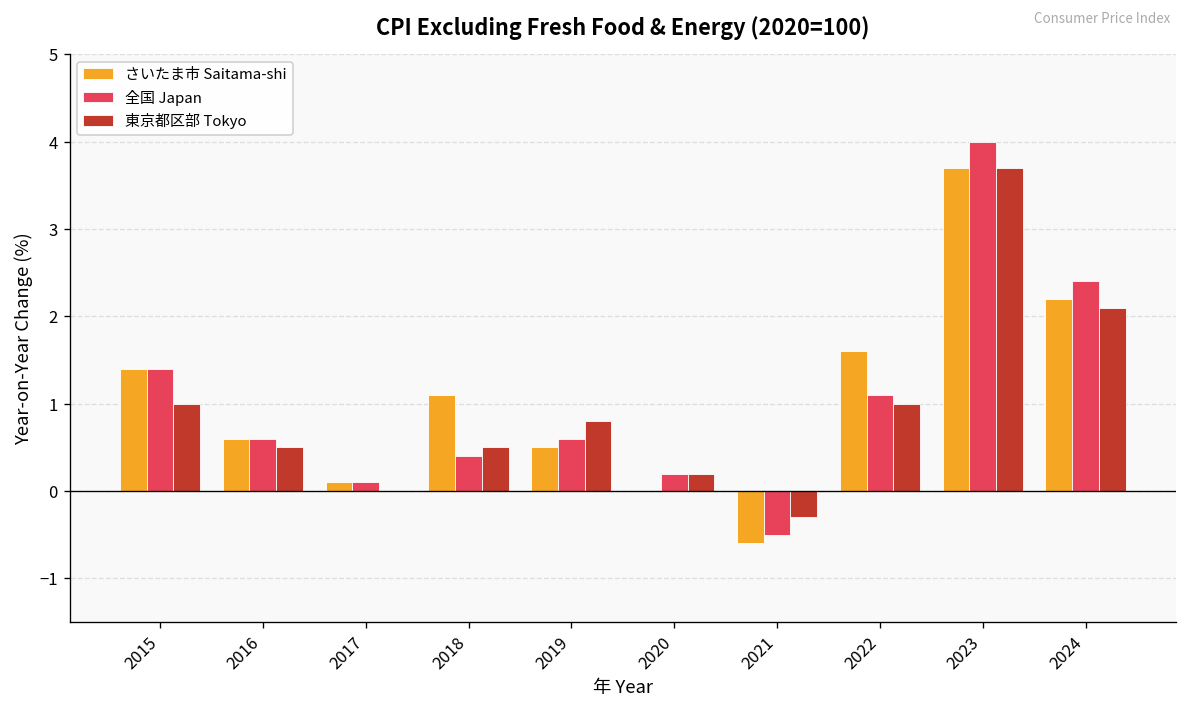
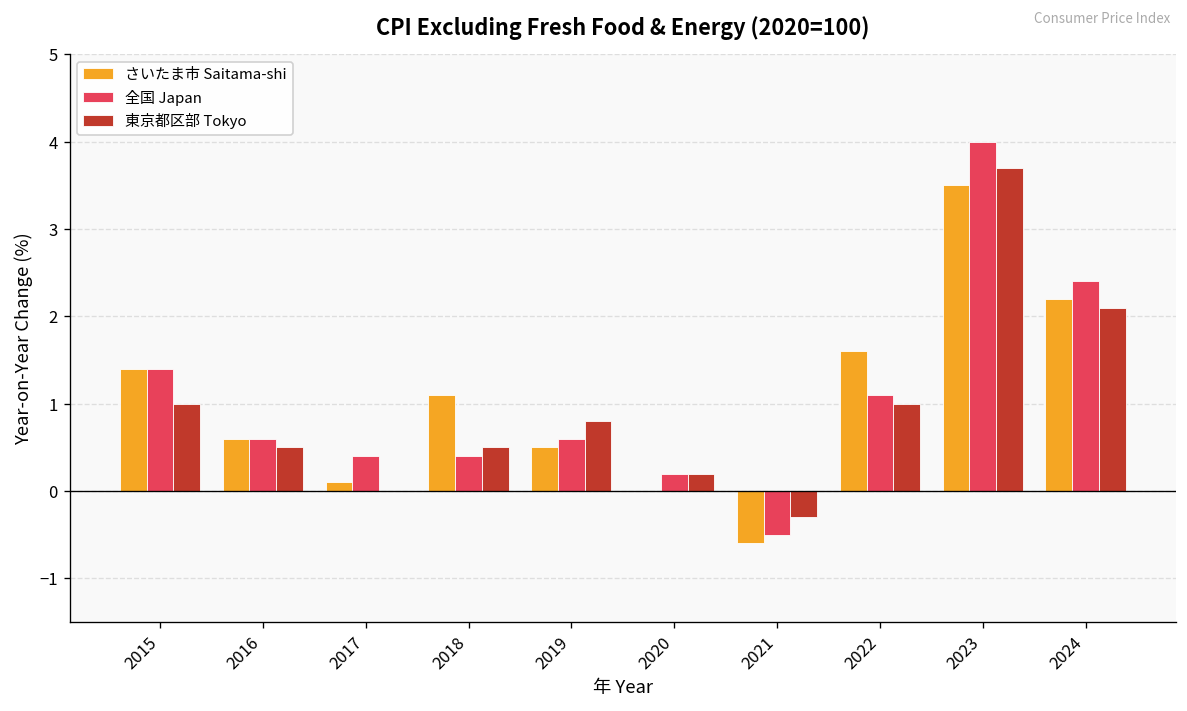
  {
    "さいたま市 Saitama-shi": {
      "2015": 1.4,
      "2016": 0.6,
      "2017": 0.1,
      "2018": 1.1,
      "2019": 0.5,
      "2020": 0.0,
      "2021": -0.6,
      "2022": 1.6,
-     "2023": 3.7,
+     "2023": 3.5,
      "2024": 2.2
    },
    "全国 Japan": {
      "2015": 1.4,
      "2016": 0.6,
-     "2017": 0.1,
+     "2017": 0.4,
      "2018": 0.4,
      "2019": 0.6,
      "2020": 0.2,
      "2021": -0.5,
      "2022": 1.1,
      "2023": 4.0,
      "2024": 2.4
    },
    "東京都区部 Tokyo": {
      "2015": 1.0,
      "2016": 0.5,
      "2017": 0.0,
      "2018": 0.5,
      "2019": 0.8,
      "2020": 0.2,
      "2021": -0.3,
      "2022": 1.0,
      "2023": 3.7,
      "2024": 2.1
    }
  }
